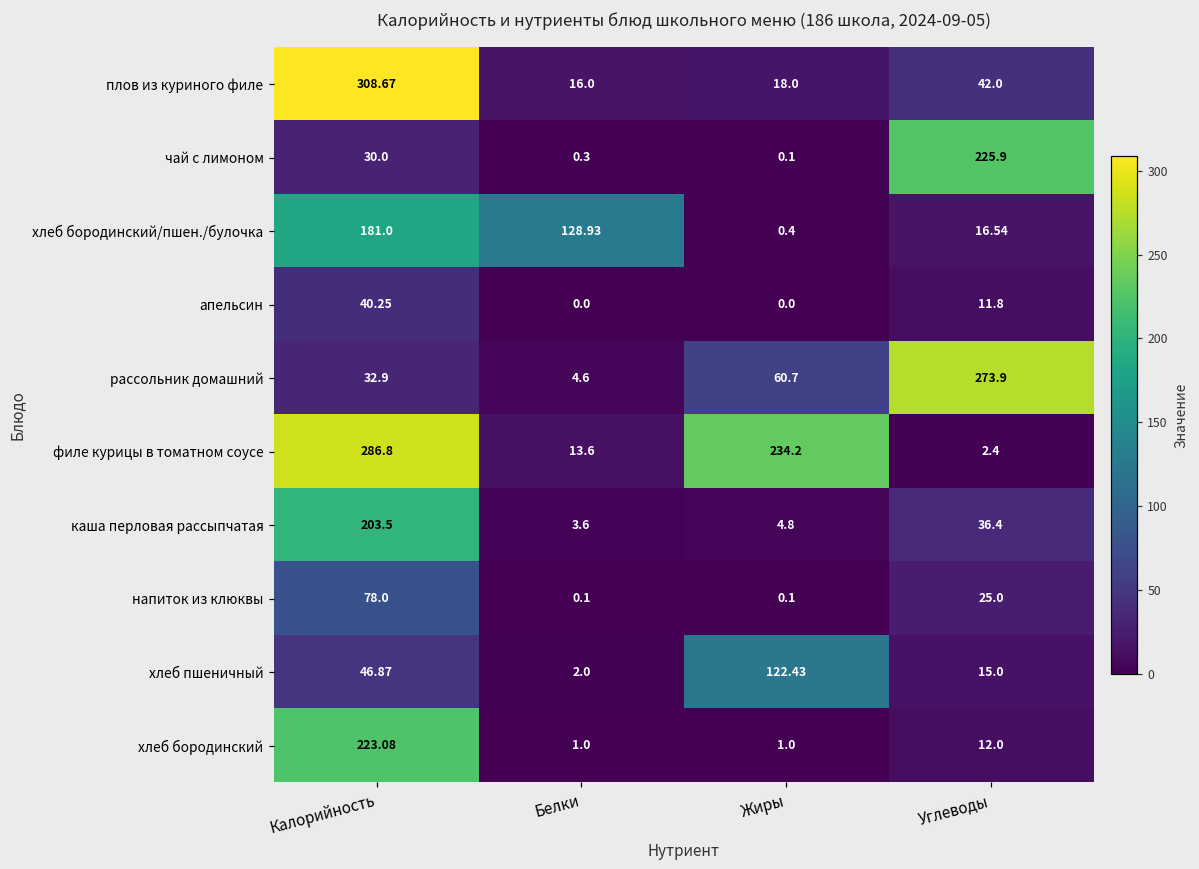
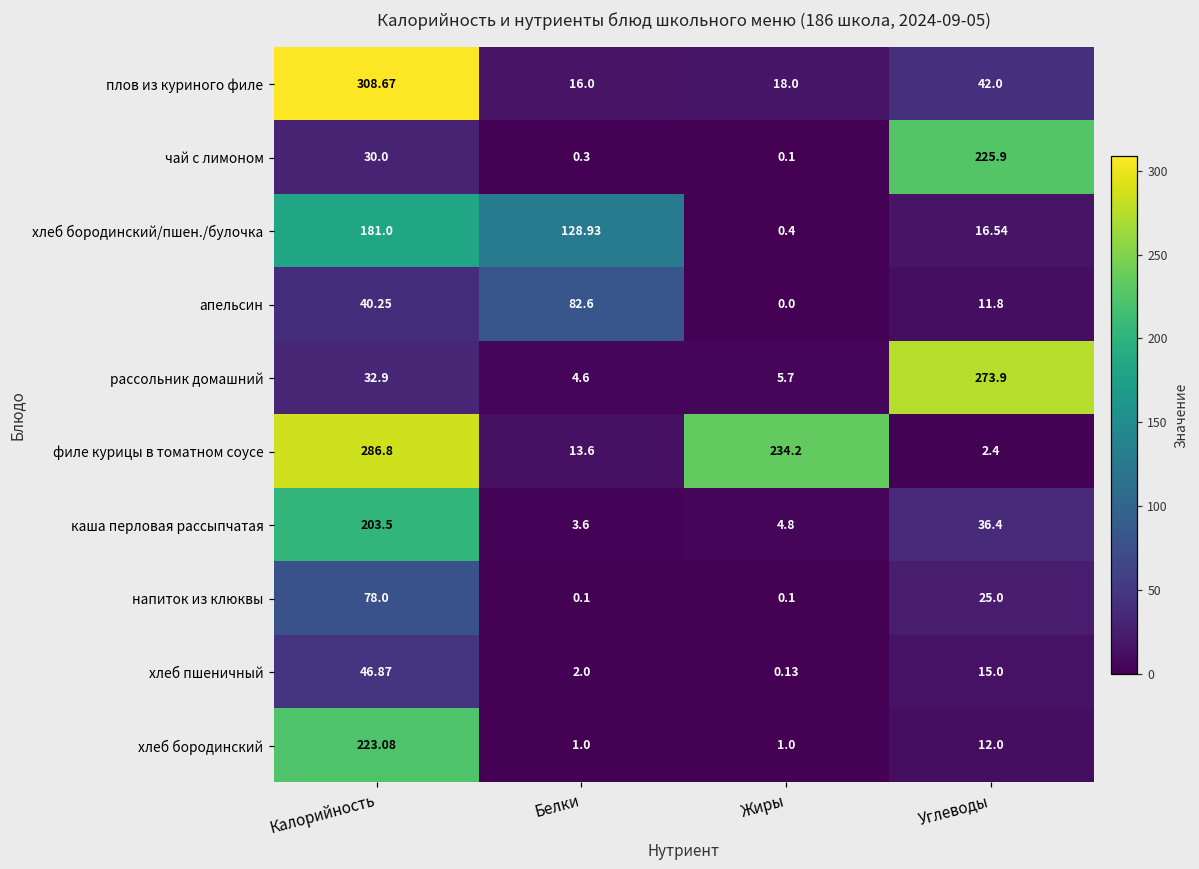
  {
    "плов из куриного филе": {
      "Калорийность": 308.67,
      "Белки": 16.0,
      "Жиры": 18.0,
      "Углеводы": 42.0
    },
    "чай с лимоном": {
      "Калорийность": 30.0,
      "Белки": 0.3,
      "Жиры": 0.1,
      "Углеводы": 225.9
    },
    "хлеб бородинский/пшен./булочка": {
      "Калорийность": 181.0,
      "Белки": 128.93,
      "Жиры": 0.4,
      "Углеводы": 16.54
    },
    "апельсин": {
      "Калорийность": 40.25,
-     "Белки": 0.0,
+     "Белки": 82.6,
      "Жиры": 0.0,
      "Углеводы": 11.8
    },
    "рассольник домашний": {
      "Калорийность": 32.9,
      "Белки": 4.6,
-     "Жиры": 60.7,
+     "Жиры": 5.7,
      "Углеводы": 273.9
    },
    "филе курицы в томатном соусе": {
      "Калорийность": 286.8,
      "Белки": 13.6,
      "Жиры": 234.2,
      "Углеводы": 2.4
    },
    "каша перловая рассыпчатая": {
      "Калорийность": 203.5,
      "Белки": 3.6,
      "Жиры": 4.8,
      "Углеводы": 36.4
    },
    "напиток из клюквы": {
      "Калорийность": 78.0,
      "Белки": 0.1,
      "Жиры": 0.1,
      "Углеводы": 25.0
    },
    "хлеб пшеничный": {
      "Калорийность": 46.87,
      "Белки": 2.0,
-     "Жиры": 122.43,
+     "Жиры": 0.13,
      "Углеводы": 15.0
    },
    "хлеб бородинский": {
      "Калорийность": 223.08,
      "Белки": 1.0,
      "Жиры": 1.0,
      "Углеводы": 12.0
    }
  }
